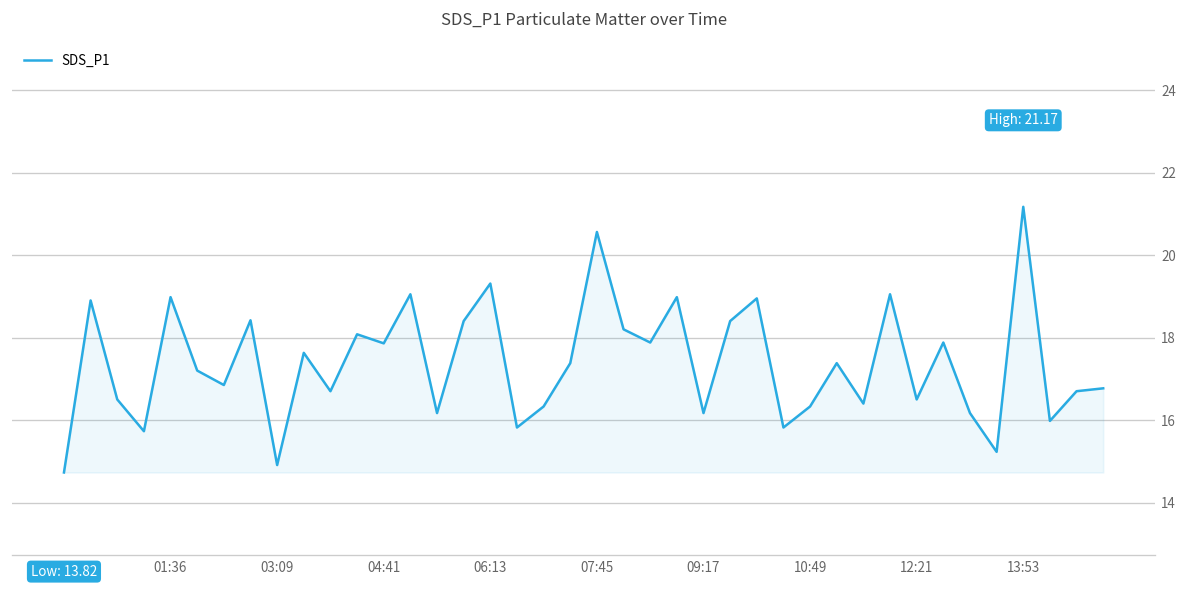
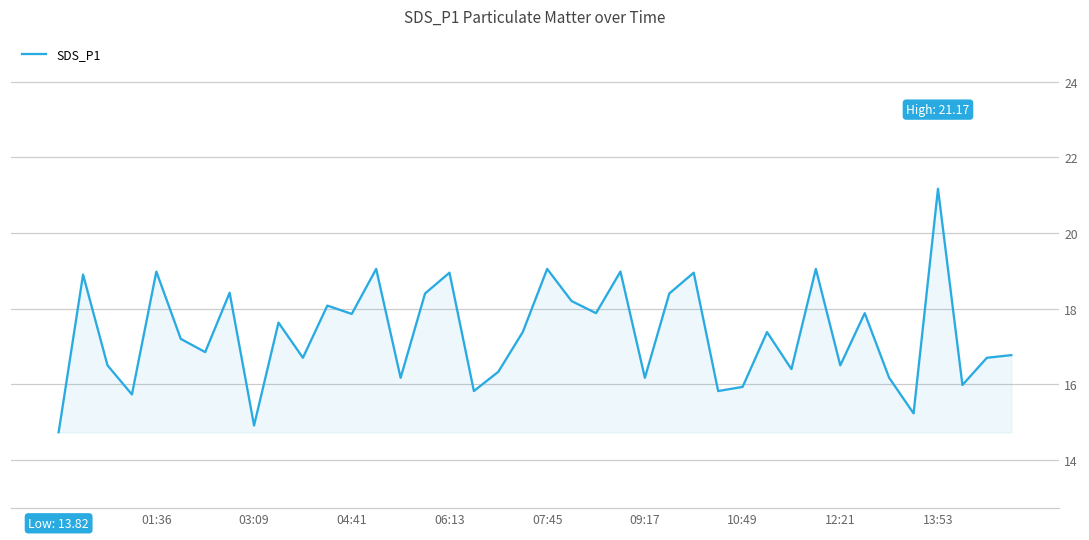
  {
    "00:01": 14.7,
    "01:36": 19.0,
    "03:09": 14.9,
    "04:41": 17.9,
-   "06:13": 19.3,
-   "07:45": 20.6,
+   "06:13": 19.0,
+   "07:45": 19.1,
    "09:17": 16.2,
-   "10:49": 16.3,
+   "10:49": 15.9,
    "12:21": 16.5,
    "13:53": 21.2
  }
